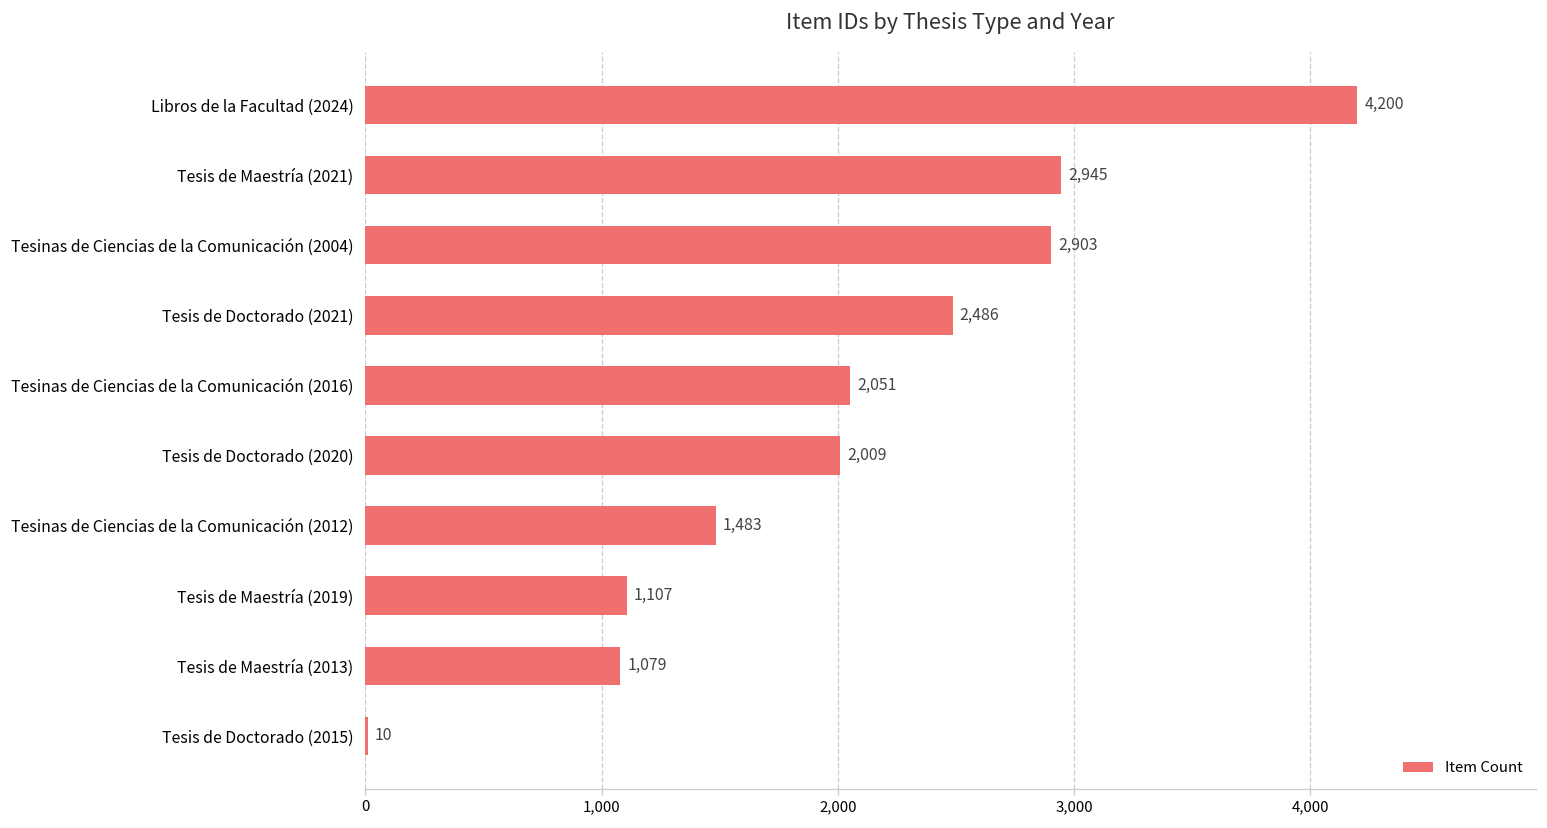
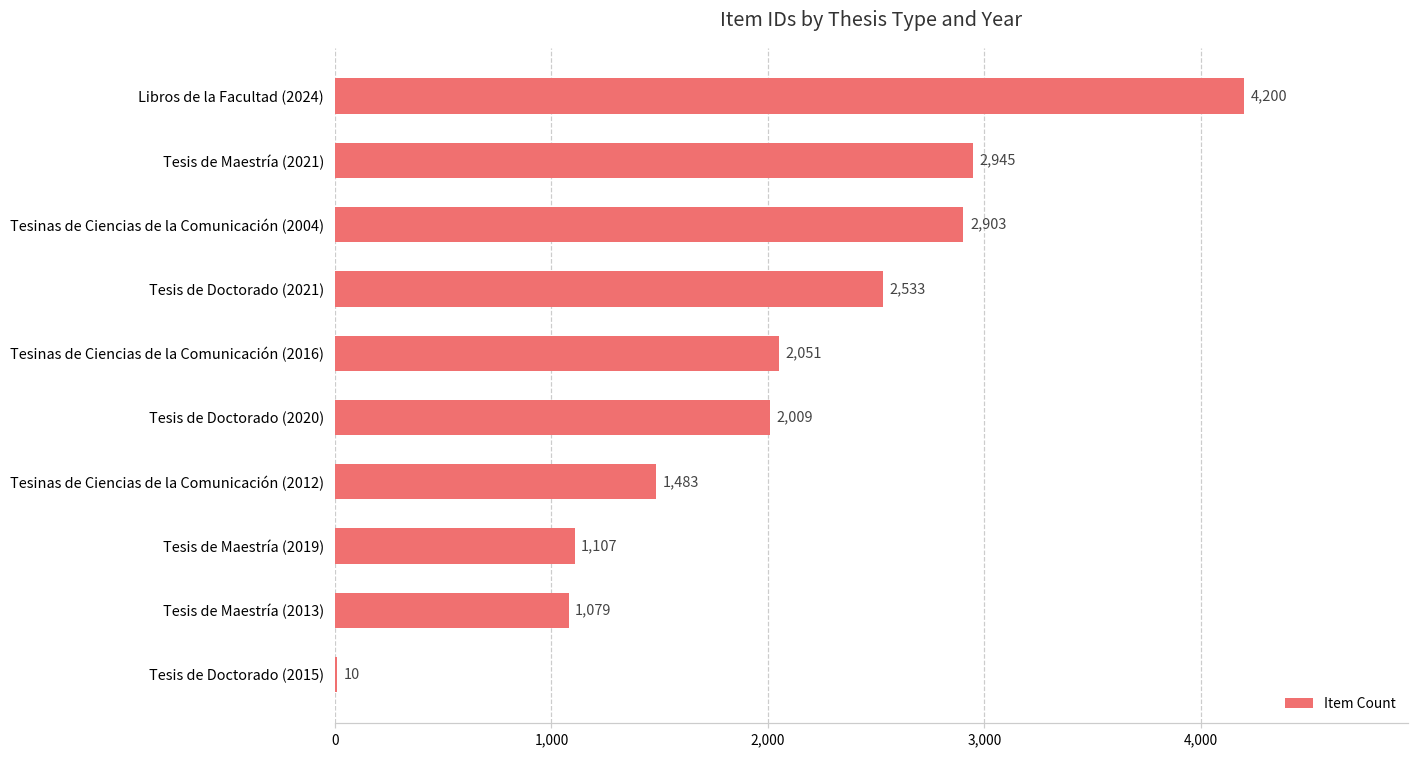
  {
    "Libros de la Facultad (2024)": "4,200",
    "Tesis de Maestría (2021)": "2,945",
    "Tesinas de Ciencias de la Comunicación (2004)": "2,903",
-   "Tesis de Doctorado (2021)": "2,486",
+   "Tesis de Doctorado (2021)": "2,533",
    "Tesinas de Ciencias de la Comunicación (2016)": "2,051",
    "Tesis de Doctorado (2020)": "2,009",
    "Tesinas de Ciencias de la Comunicación (2012)": "1,483",
    "Tesis de Maestría (2019)": "1,107",
    "Tesis de Maestría (2013)": "1,079",
    "Tesis de Doctorado (2015)": "10"
  }
